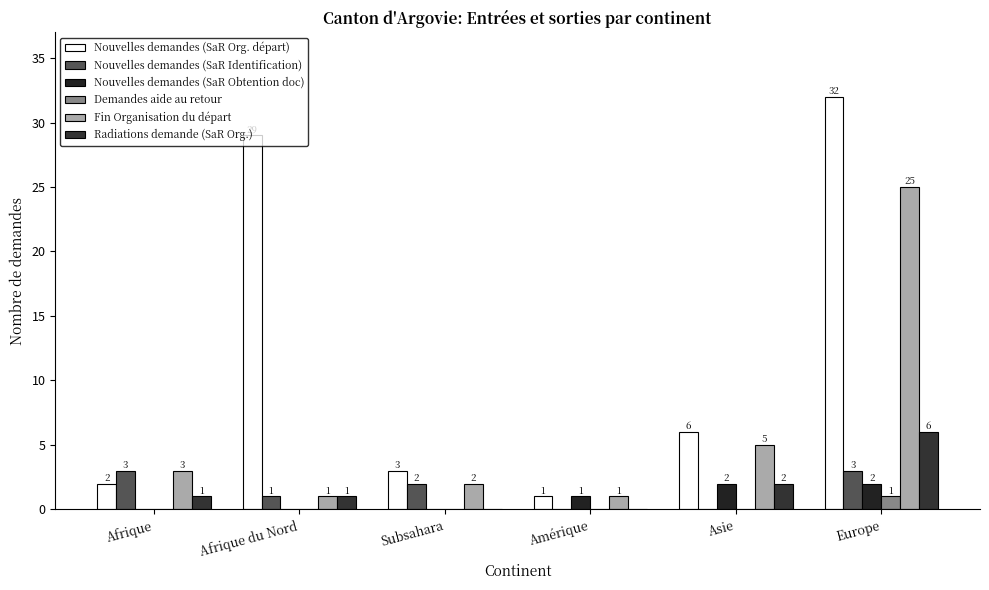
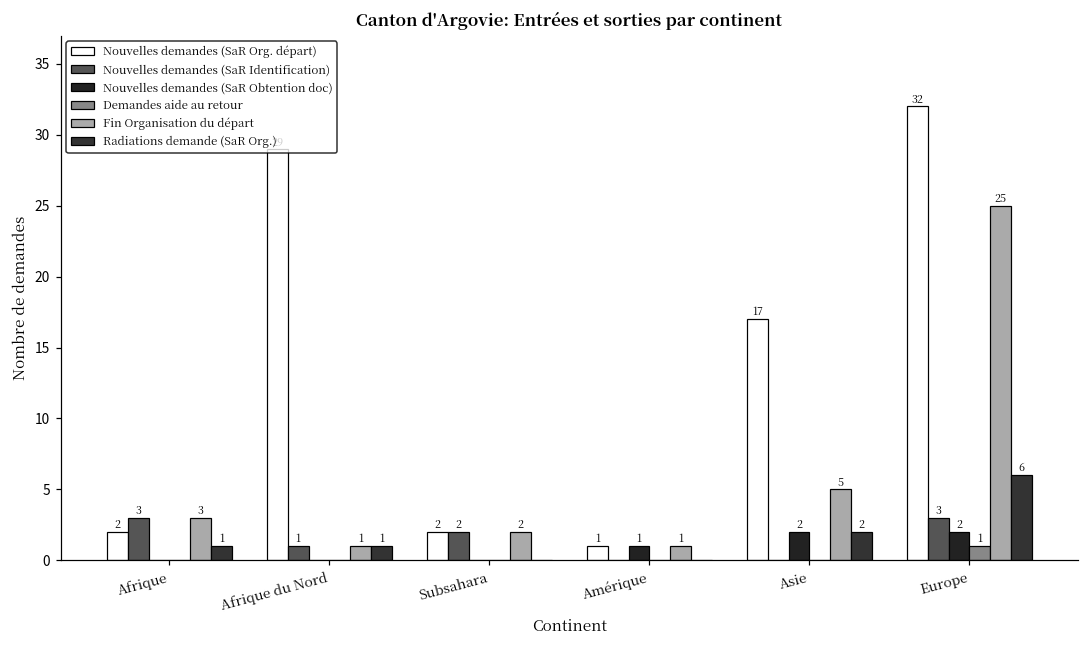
  {
    "Nouvelles demandes (SaR Org. départ)": {
      "Afrique": 2,
-     "Subsahara": 3,
+     "Subsahara": 2,
      "Amérique": 1,
-     "Asie": 6,
+     "Asie": 17,
      "Europe": 32
    }
  }
